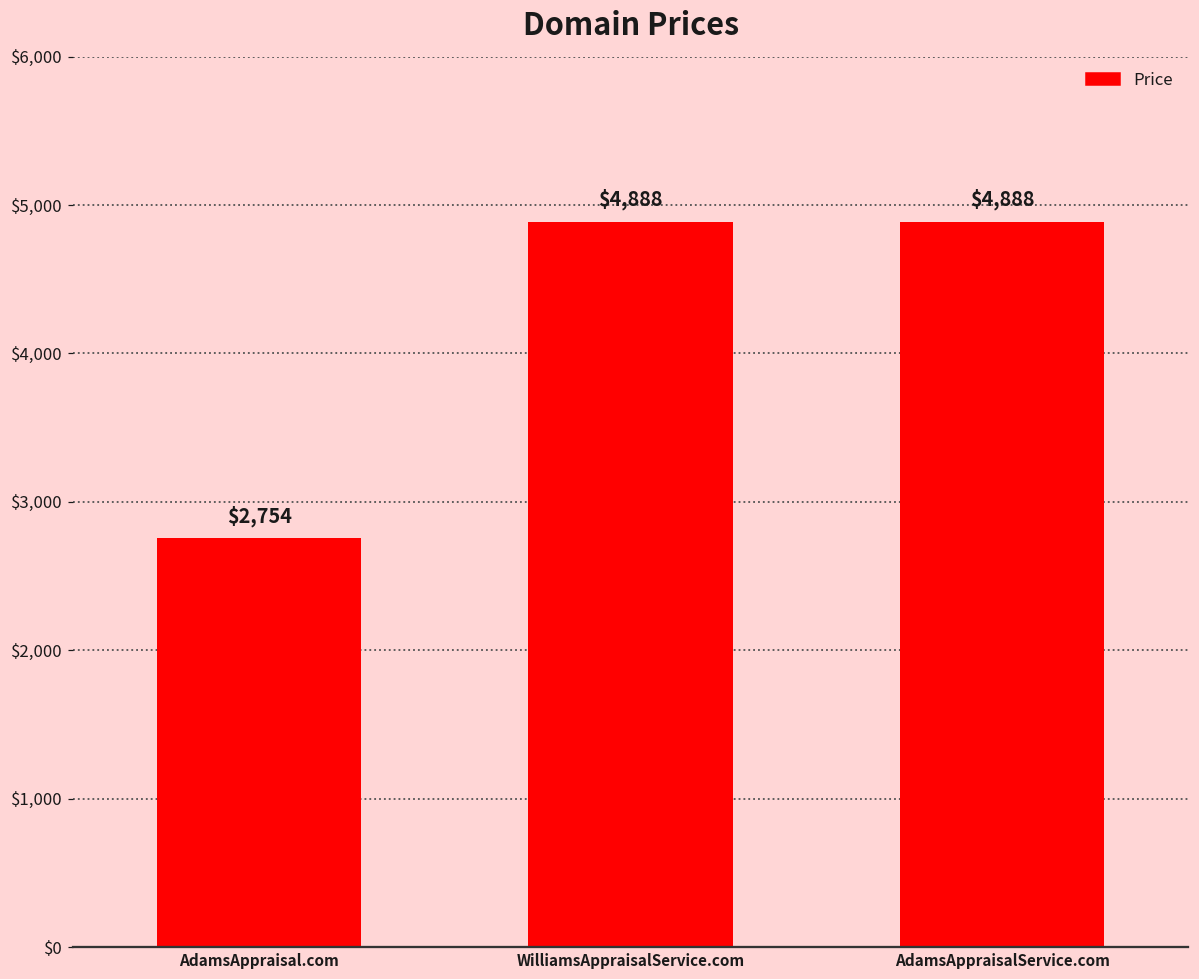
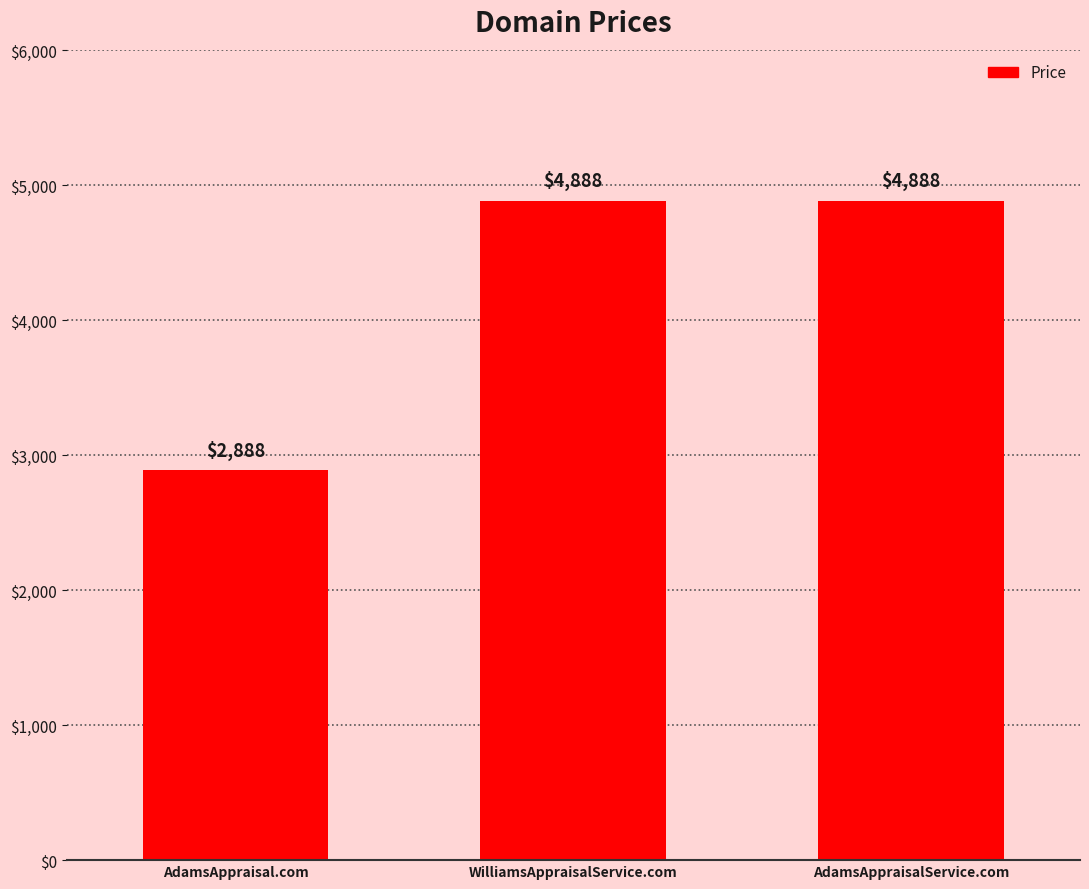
  {
-   "AdamsAppraisal.com": "$2,754",
+   "AdamsAppraisal.com": "$2,888",
    "WilliamsAppraisalService.com": "$4,888",
    "AdamsAppraisalService.com": "$4,888"
  }
